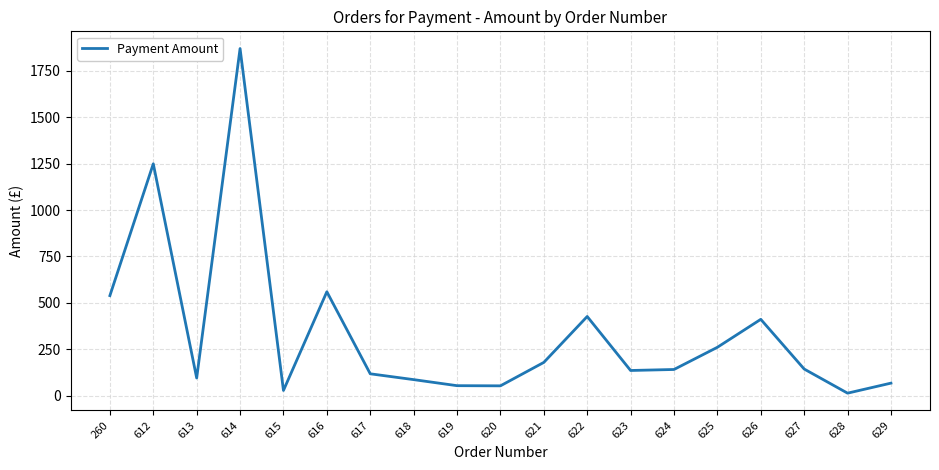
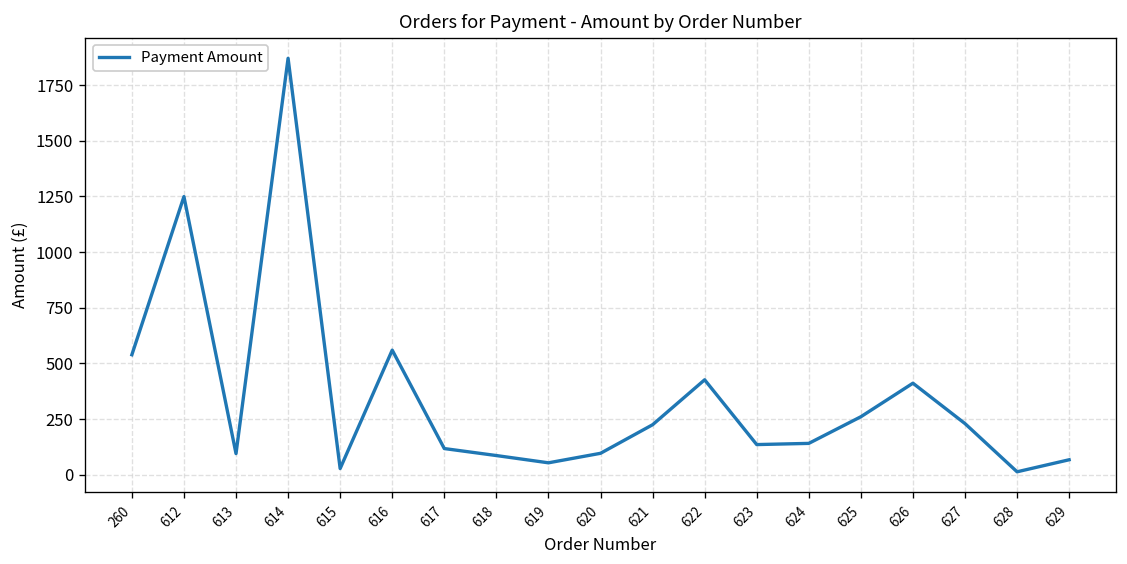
  {
    "260": 540,
    "612": 1250,
    "613": 100,
    "614": 1870,
    "615": 30,
    "616": 560,
    "617": 120,
    "618": 90,
    "619": 50,
-   "620": 50,
-   "621": 180,
+   "620": 100,
+   "621": 220,
    "622": 430,
    "623": 140,
    "624": 140,
    "625": 260,
    "626": 410,
-   "627": 140,
+   "627": 230,
    "628": 10,
    "629": 70
  }
